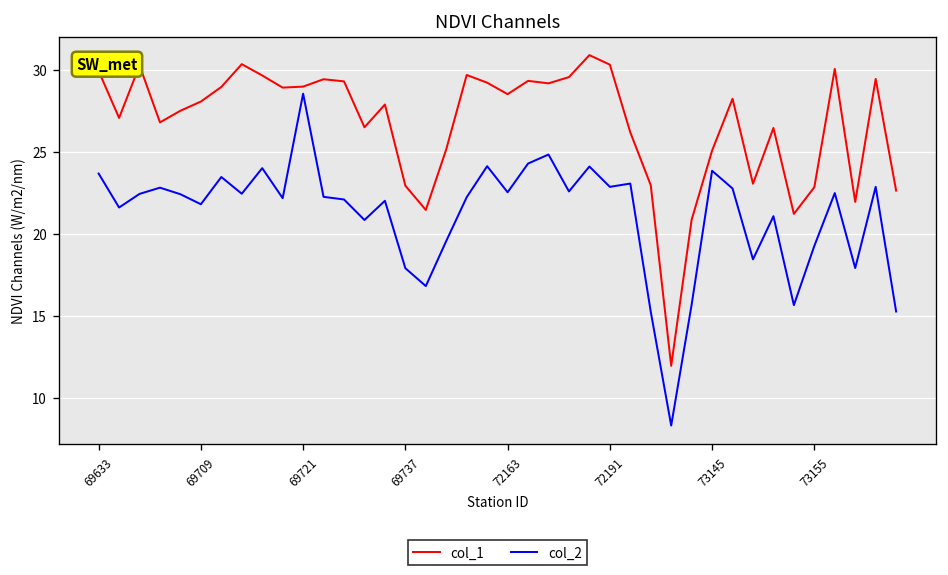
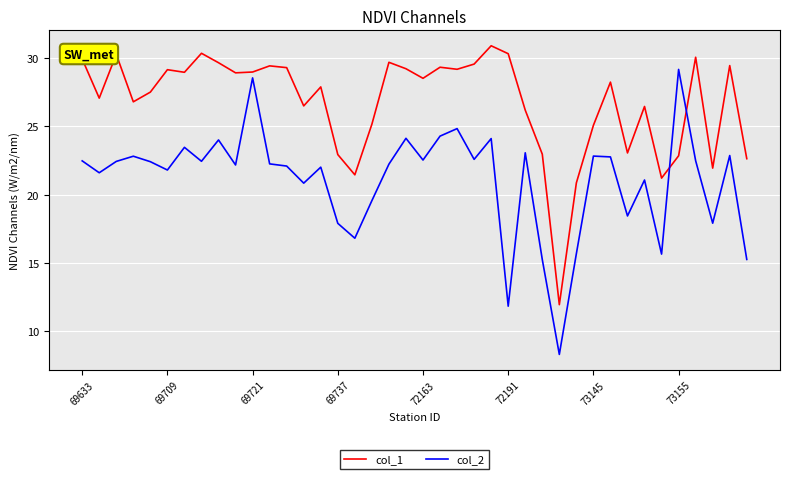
  {
    "col_1": {
-     "69709": 28.1,
+     "69709": 29.1,
      "69721": 29.0,
      "69737": 22.9,
      "72163": 28.5,
      "72191": 30.3,
      "73145": 25.1,
      "73155": 22.8
    },
    "col_2": {
-     "69633": 23.7,
+     "69633": 22.5,
      "69709": 21.8,
      "69721": 28.5,
      "69737": 17.9,
      "72163": 22.5,
-     "72191": 22.9,
-     "73145": 23.8,
-     "73155": 19.3
+     "72191": 11.8,
+     "73145": 22.8,
+     "73155": 29.2
    }
  }
